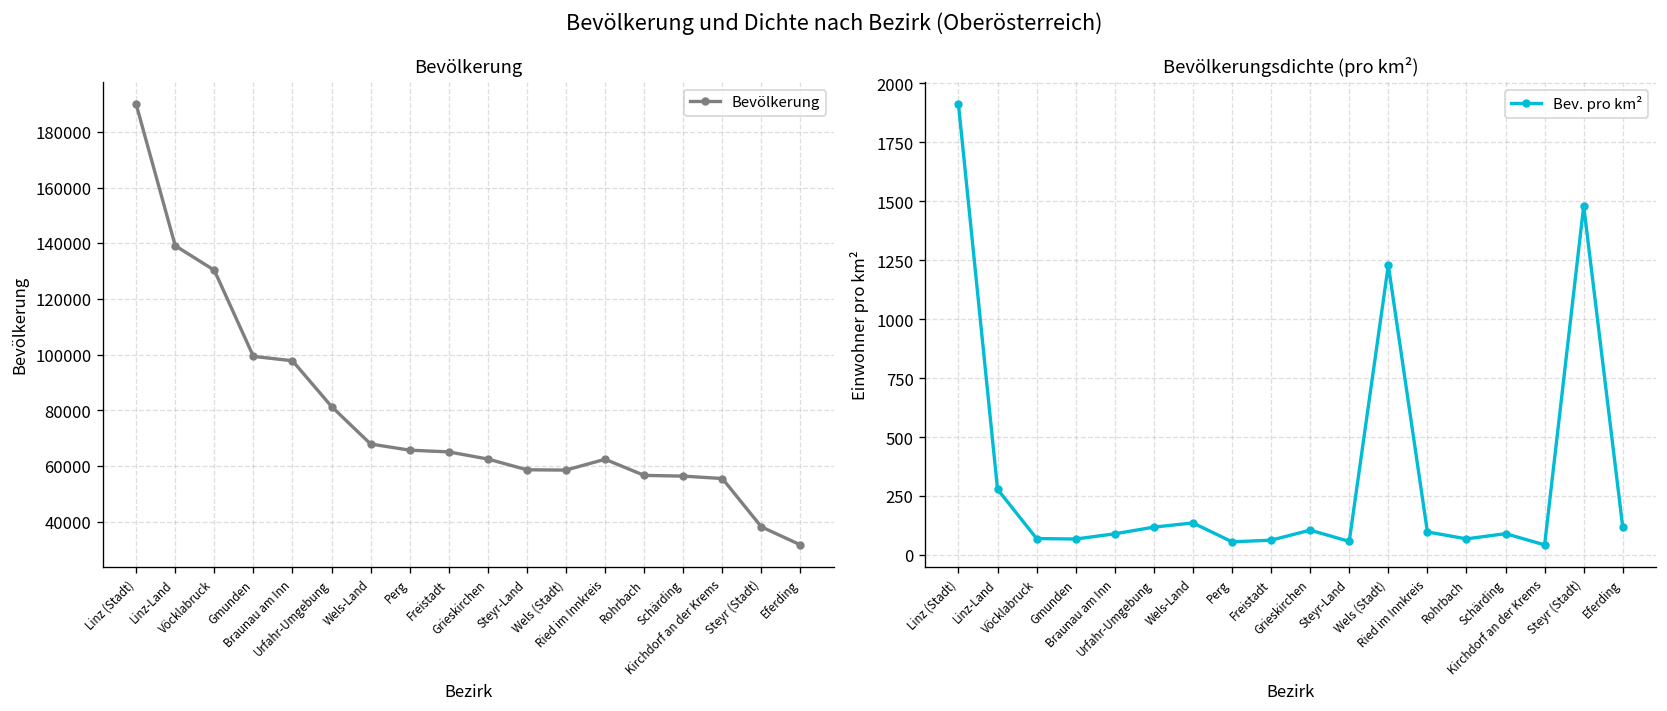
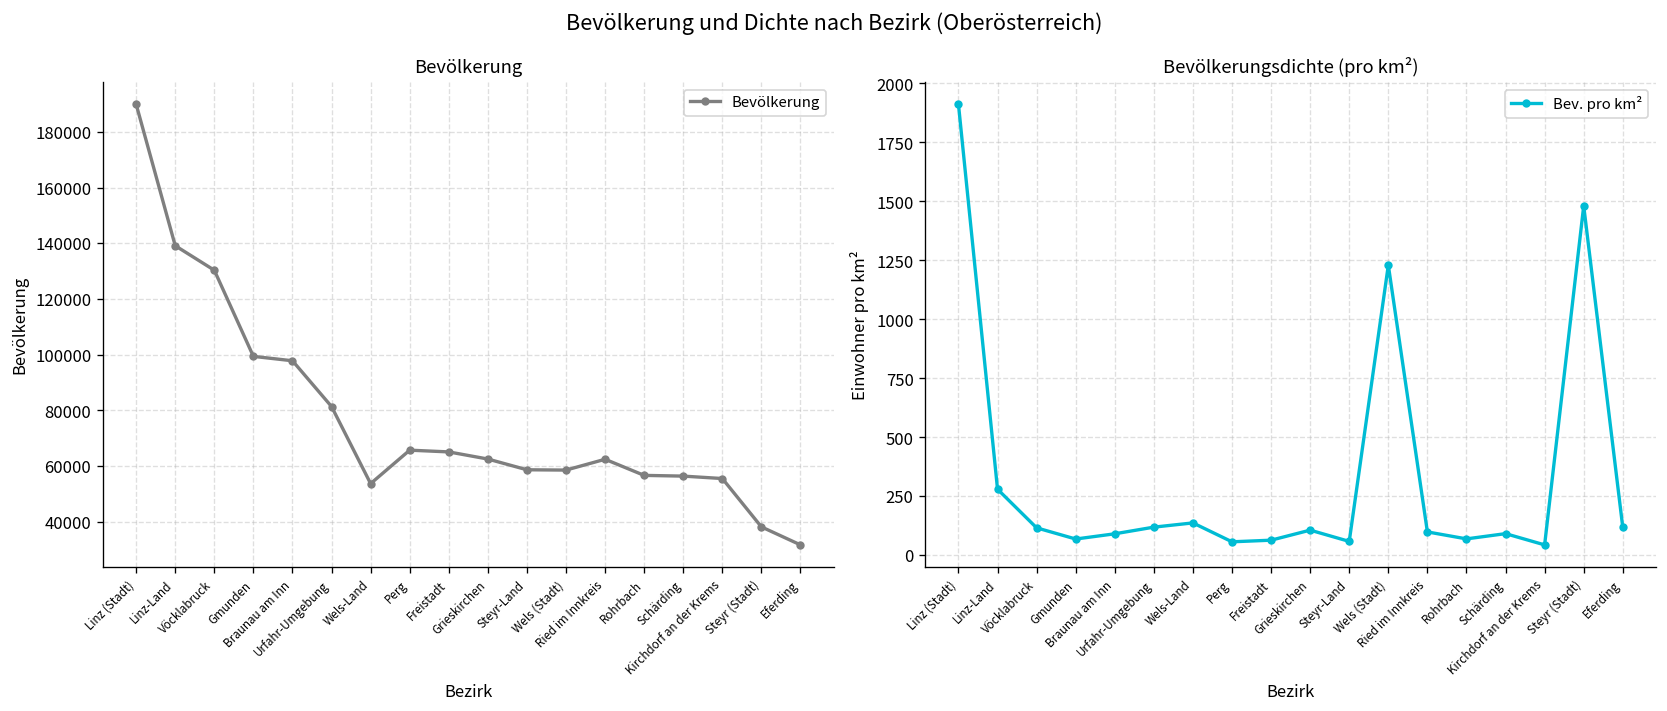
  {
    "Bevölkerung": {
      "Linz (Stadt)": 190000,
      "Linz-Land": 139000,
      "Vöcklabruck": 130000,
      "Gmunden": 99000,
      "Braunau am Inn": 98000,
      "Urfahr-Umgebung": 81000,
-     "Wels-Land": 68000,
+     "Wels-Land": 54000,
      "Perg": 66000,
      "Freistadt": 65000,
      "Grieskirchen": 63000,
      "Steyr-Land": 59000,
      "Wels (Stadt)": 59000,
      "Ried im Innkreis": 62000,
      "Rohrbach": 57000,
      "Schärding": 56000,
      "Kirchdorf an der Krems": 56000,
      "Steyr (Stadt)": 38000,
      "Eferding": 32000
    },
    "Bevölkerungsdichte (pro km²)": {
      "Linz (Stadt)": 1910,
      "Linz-Land": 280,
-     "Vöcklabruck": 70,
+     "Vöcklabruck": 120,
      "Gmunden": 70,
      "Braunau am Inn": 90,
      "Urfahr-Umgebung": 120,
      "Wels-Land": 140,
      "Perg": 60,
      "Freistadt": 60,
      "Grieskirchen": 110,
      "Steyr-Land": 60,
      "Wels (Stadt)": 1230,
      "Ried im Innkreis": 100,
      "Rohrbach": 70,
      "Schärding": 90,
      "Kirchdorf an der Krems": 40,
      "Steyr (Stadt)": 1480,
      "Eferding": 120
    }
  }
